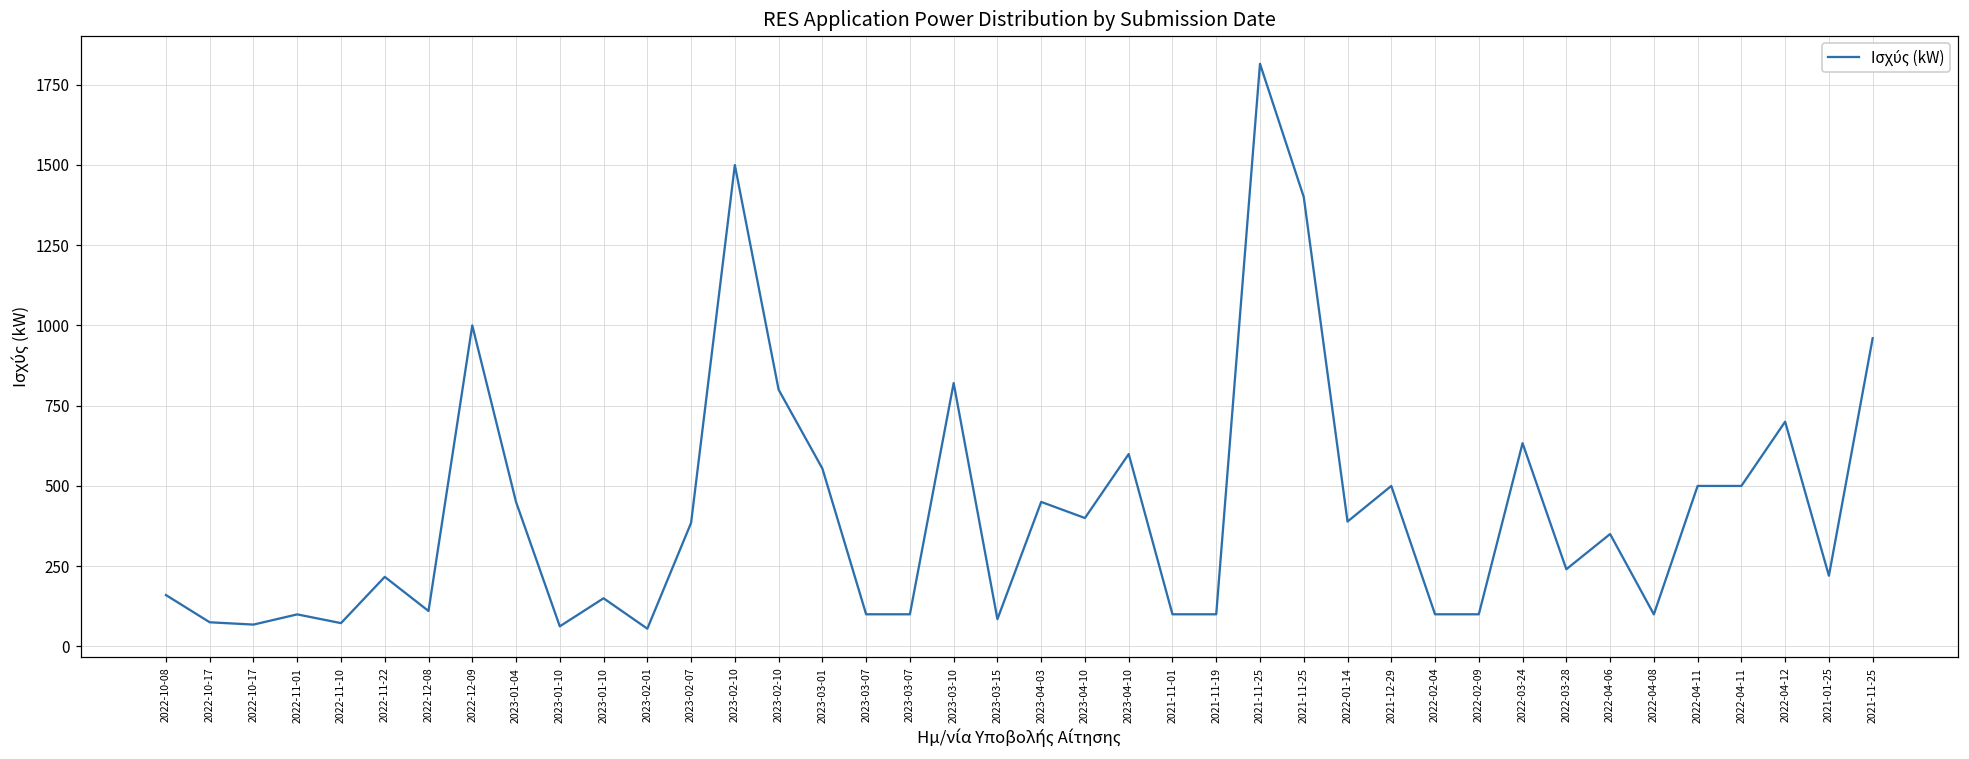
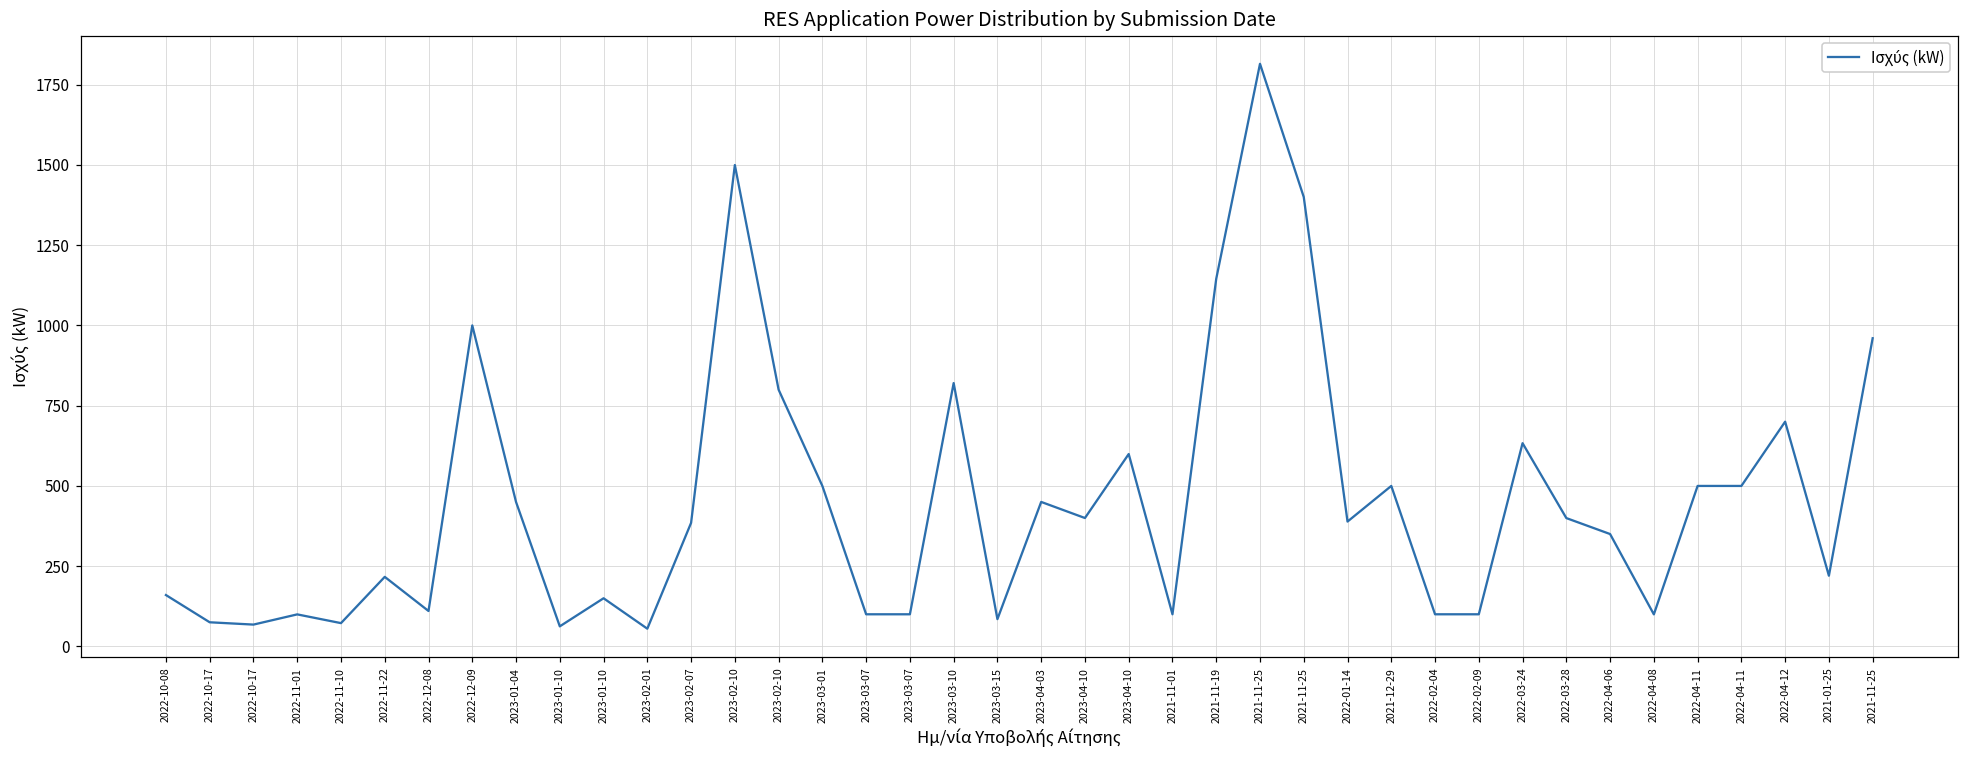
  {
    "2022-10-08": 160,
    "2022-11-01": 100,
    "2022-11-10": 70,
    "2022-11-22": 220,
    "2022-12-08": 110,
    "2022-12-09": 1000,
    "2023-01-04": 450,
    "2023-02-01": 60,
    "2023-02-07": 380,
-   "2023-03-01": 550,
+   "2023-03-01": 500,
    "2023-03-10": 820,
    "2023-03-15": 80,
    "2023-04-03": 450,
    "2021-11-01": 100,
-   "2021-11-19": 100,
+   "2021-11-19": 1150,
    "2022-01-14": 390,
    "2021-12-29": 500,
    "2022-02-04": 100,
    "2022-02-09": 100,
    "2022-03-24": 630,
-   "2022-03-28": 240,
+   "2022-03-28": 400,
    "2022-04-06": 350,
    "2022-04-08": 100,
    "2022-04-12": 700,
    "2021-01-25": 220
  }
